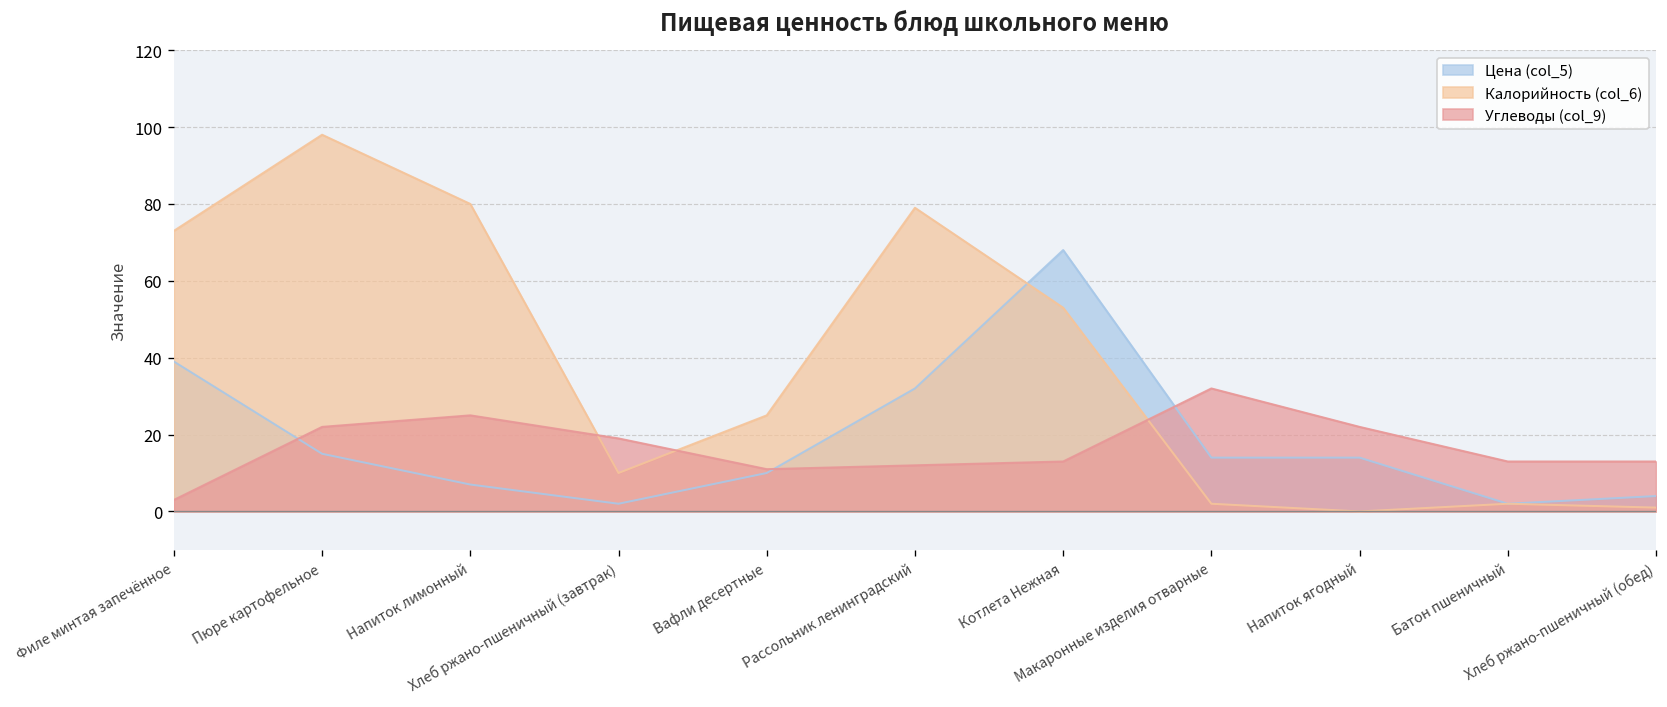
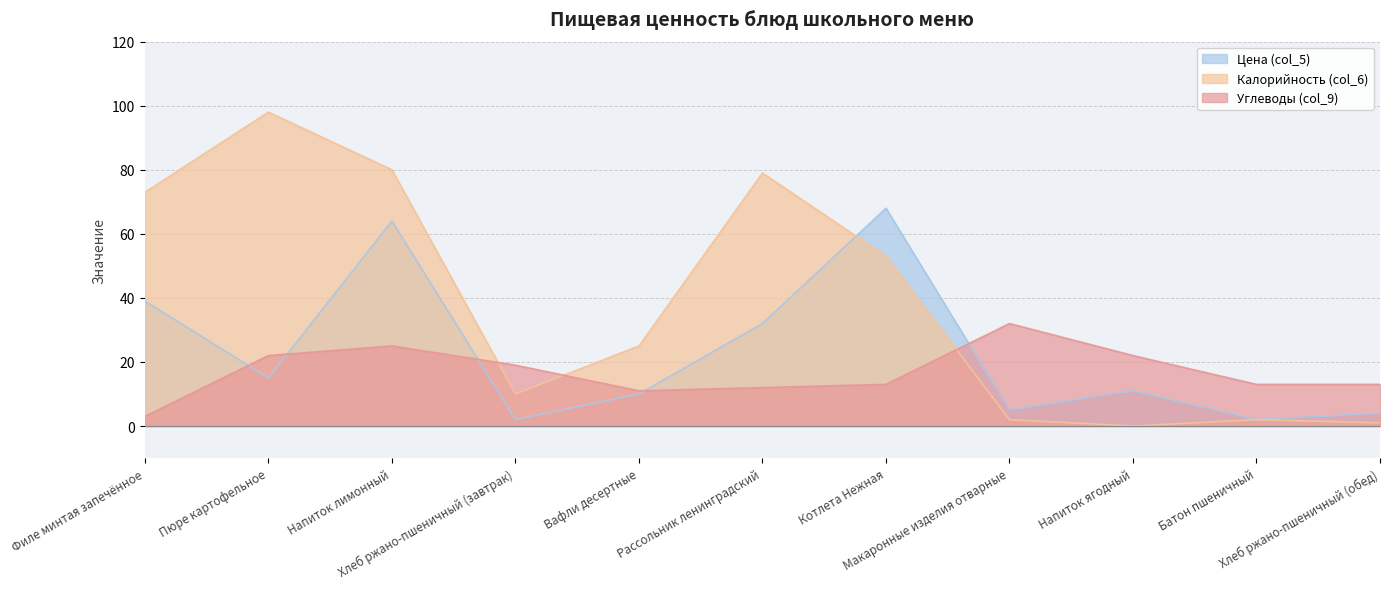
  {
    "Цена (col_5)": {
      "Филе минтая запечённое": 39,
      "Пюре картофельное": 15,
-     "Напиток лимонный": 7,
+     "Напиток лимонный": 64,
      "Хлеб ржано-пшеничный (завтрак)": 2,
      "Вафли десертные": 10,
      "Рассольник ленинградский": 32,
      "Котлета Нежная": 68,
-     "Макаронные изделия отварные": 14,
-     "Напиток ягодный": 14,
+     "Макаронные изделия отварные": 5,
+     "Напиток ягодный": 11,
      "Хлеб ржано-пшеничный (обед)": 4
    }
  }
